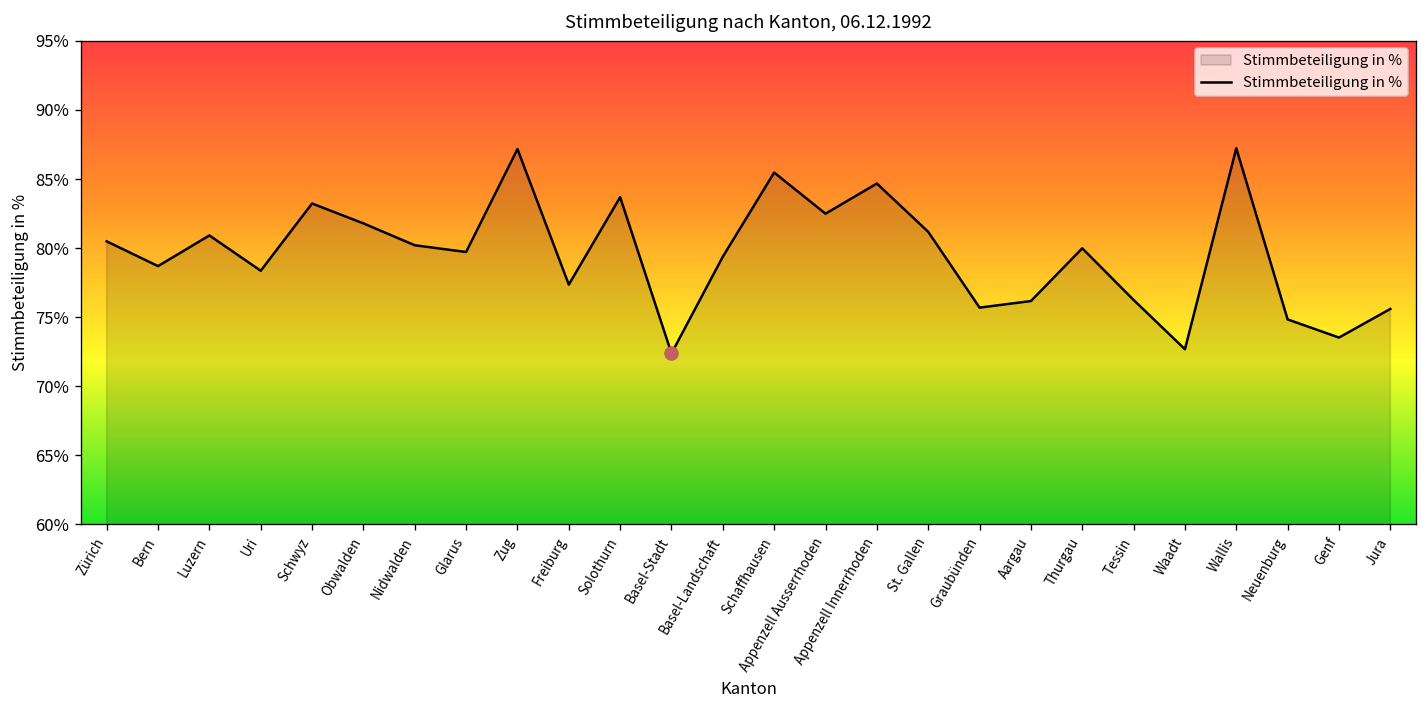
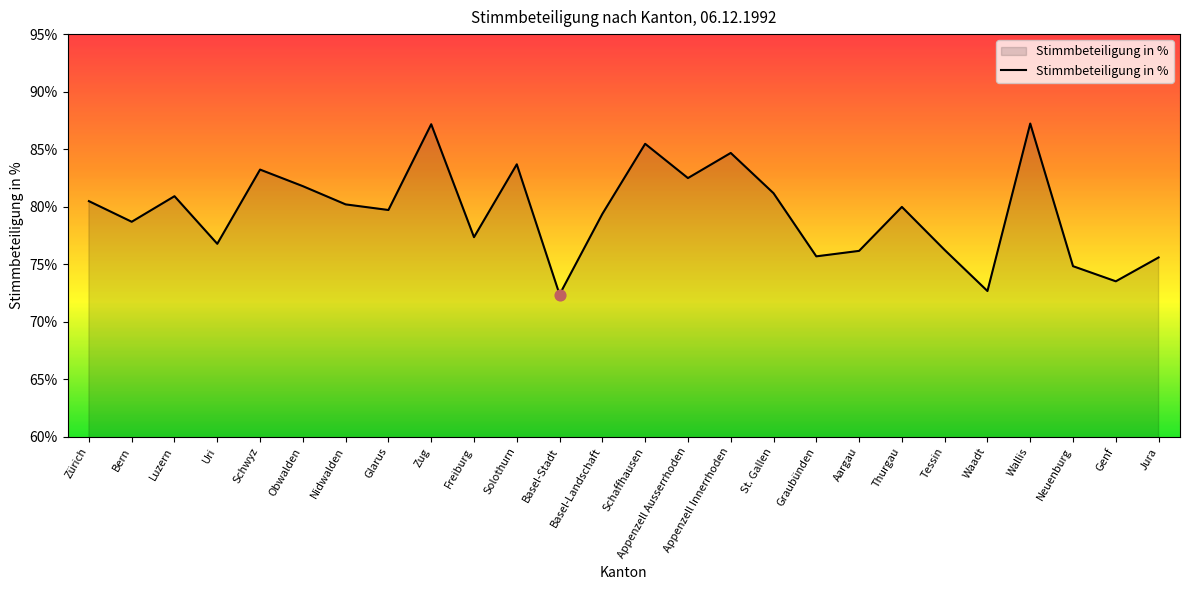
  {
    "Stimmbeteiligung in %": {
      "Zürich": "80.5%",
      "Bern": "78.7%",
      "Luzern": "80.9%",
-     "Uri": "78.4%",
+     "Uri": "76.8%",
      "Schwyz": "83.2%",
      "Obwalden": "81.8%",
      "Nidwalden": "80.2%",
      "Glarus": "79.7%",
      "Zug": "87.2%",
      "Freiburg": "77.4%",
      "Solothurn": "83.7%",
      "Basel-Landschaft": "79.4%",
      "Schaffhausen": "85.5%",
      "Appenzell Ausserrhoden": "82.5%",
      "Appenzell Innerrhoden": "84.7%",
      "St. Gallen": "81.2%",
      "Graubünden": "75.7%",
      "Aargau": "76.2%",
      "Thurgau": "80.0%",
      "Tessin": "76.2%",
      "Waadt": "72.7%",
      "Wallis": "87.2%",
      "Neuenburg": "74.8%",
      "Genf": "73.5%",
      "Jura": "75.6%"
    }
  }
